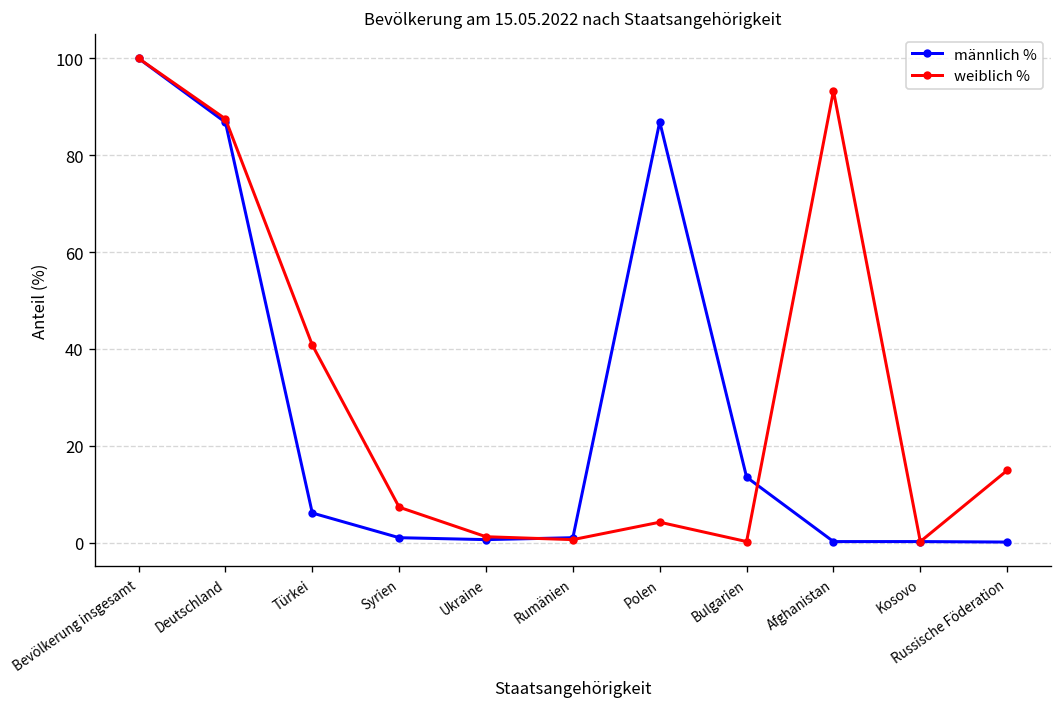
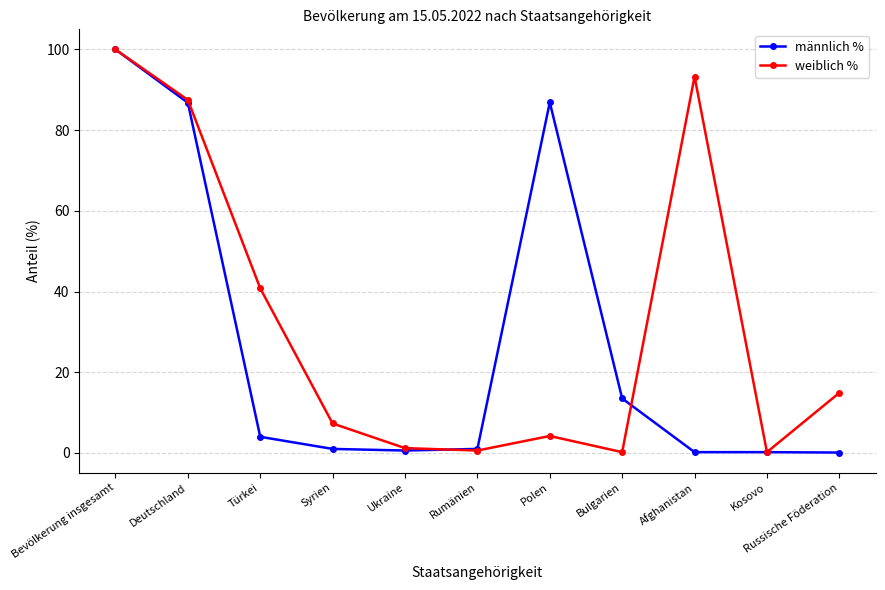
  {
    "männlich %": {
      "Deutschland": 87,
-     "Türkei": 6,
+     "Türkei": 4,
      "Syrien": 1,
      "Polen": 87,
      "Bulgarien": 14,
      "Afghanistan": 0,
      "Russische Föderation": 0
    },
    "weiblich %": {
      "Deutschland": 88,
      "Türkei": 41,
      "Syrien": 7,
      "Polen": 4,
      "Bulgarien": 0,
      "Afghanistan": 93,
      "Russische Föderation": 15
    }
  }
